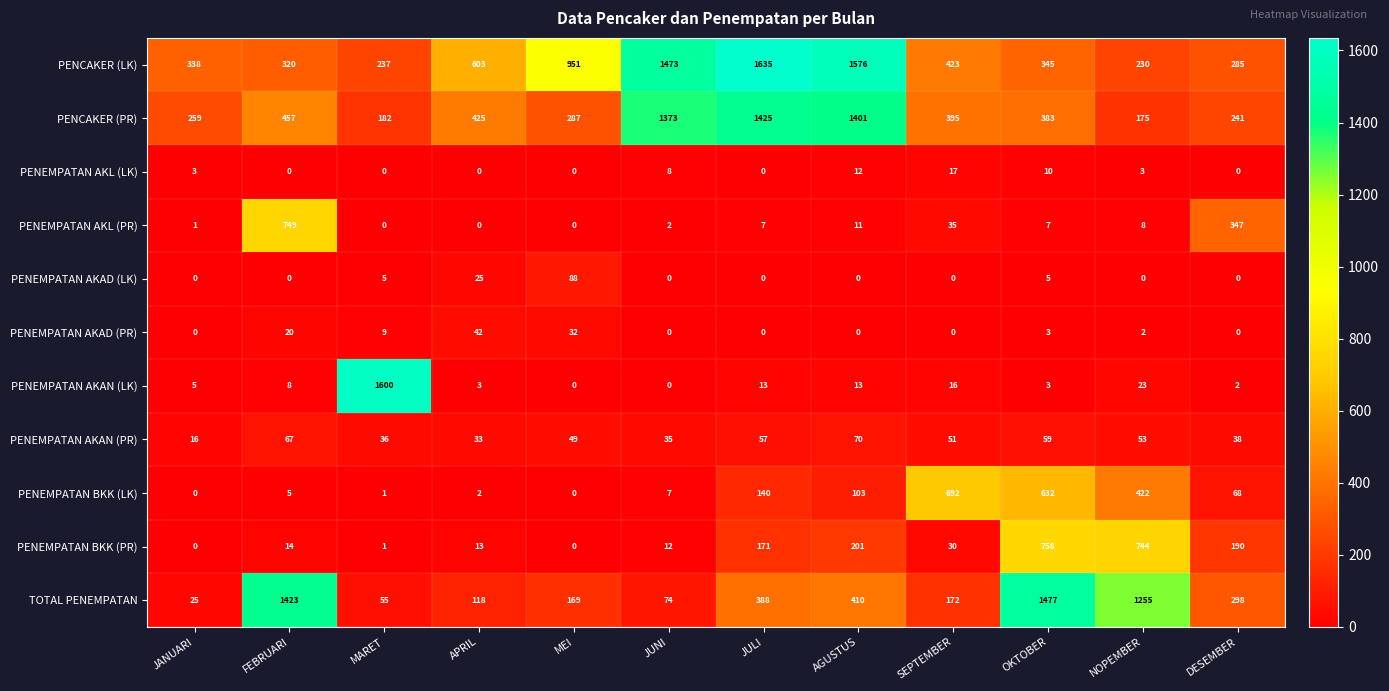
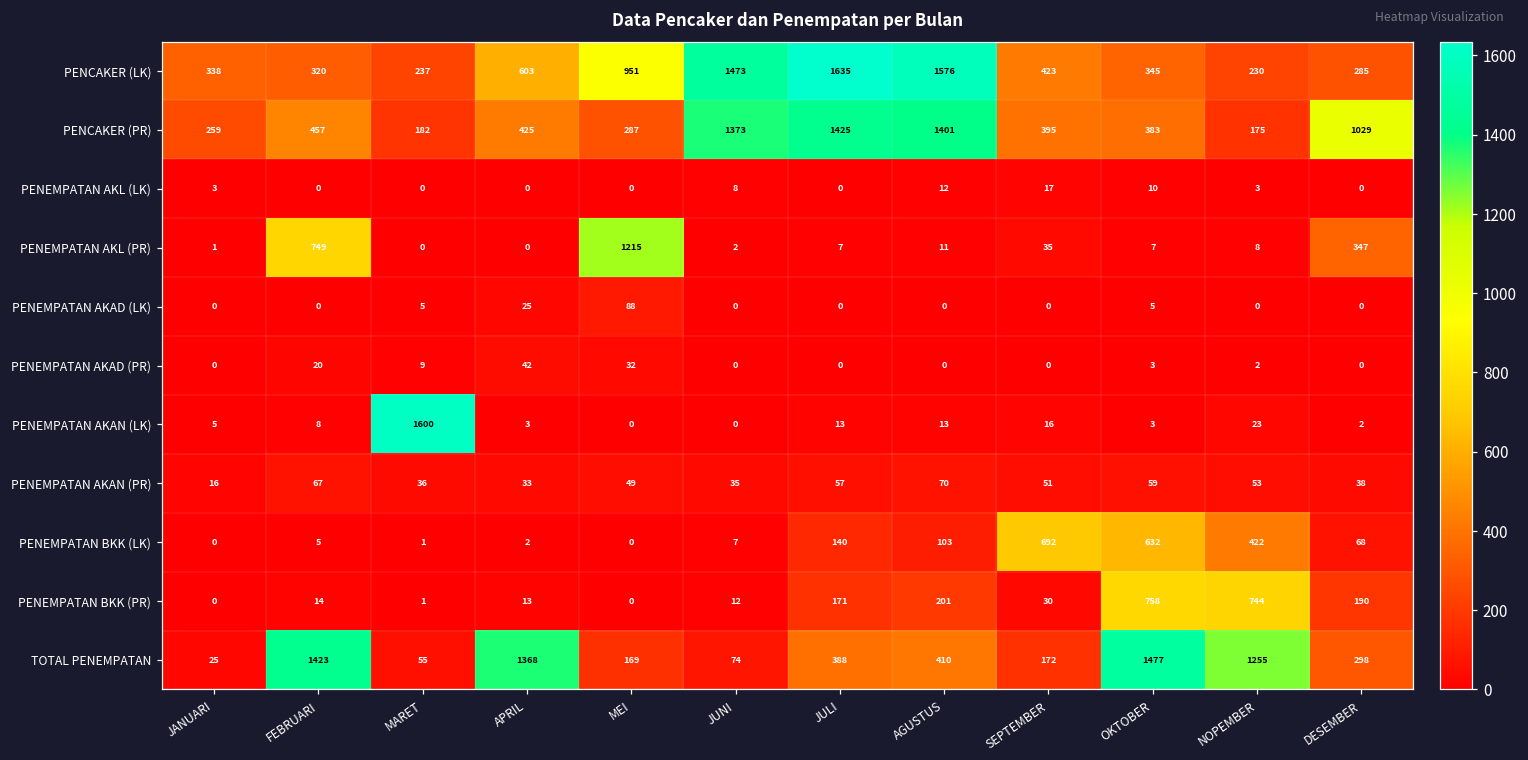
  {
    "PENCAKER (LK)": {
      "JANUARI": 338,
      "FEBRUARI": 320,
      "MARET": 237,
      "APRIL": 603,
      "MEI": 951,
      "JUNI": 1473,
      "JULI": 1635,
      "AGUSTUS": 1576,
      "SEPTEMBER": 423,
      "OKTOBER": 345,
      "NOPEMBER": 230,
      "DESEMBER": 285
    },
    "PENCAKER (PR)": {
      "JANUARI": 259,
      "FEBRUARI": 457,
      "MARET": 182,
      "APRIL": 425,
      "MEI": 287,
      "JUNI": 1373,
      "JULI": 1425,
      "AGUSTUS": 1401,
      "SEPTEMBER": 395,
      "OKTOBER": 383,
      "NOPEMBER": 175,
-     "DESEMBER": 241
+     "DESEMBER": 1029
    },
    "PENEMPATAN AKL (LK)": {
      "JANUARI": 3,
      "FEBRUARI": 0,
      "MARET": 0,
      "APRIL": 0,
      "MEI": 0,
      "JUNI": 8,
      "JULI": 0,
      "AGUSTUS": 12,
      "SEPTEMBER": 17,
      "OKTOBER": 10,
      "NOPEMBER": 3,
      "DESEMBER": 0
    },
    "PENEMPATAN AKL (PR)": {
      "JANUARI": 1,
      "FEBRUARI": 749,
      "MARET": 0,
      "APRIL": 0,
-     "MEI": 0,
+     "MEI": 1215,
      "JUNI": 2,
      "JULI": 7,
      "AGUSTUS": 11,
      "SEPTEMBER": 35,
      "OKTOBER": 7,
      "NOPEMBER": 8,
      "DESEMBER": 347
    },
    "PENEMPATAN AKAD (LK)": {
      "JANUARI": 0,
      "FEBRUARI": 0,
      "MARET": 5,
      "APRIL": 25,
      "MEI": 88,
      "JUNI": 0,
      "JULI": 0,
      "AGUSTUS": 0,
      "SEPTEMBER": 0,
      "OKTOBER": 5,
      "NOPEMBER": 0,
      "DESEMBER": 0
    },
    "PENEMPATAN AKAD (PR)": {
      "JANUARI": 0,
      "FEBRUARI": 20,
      "MARET": 9,
      "APRIL": 42,
      "MEI": 32,
      "JUNI": 0,
      "JULI": 0,
      "AGUSTUS": 0,
      "SEPTEMBER": 0,
      "OKTOBER": 3,
      "NOPEMBER": 2,
      "DESEMBER": 0
    },
    "PENEMPATAN AKAN (LK)": {
      "JANUARI": 5,
      "FEBRUARI": 8,
      "MARET": 1600,
      "APRIL": 3,
      "MEI": 0,
      "JUNI": 0,
      "JULI": 13,
      "AGUSTUS": 13,
      "SEPTEMBER": 16,
      "OKTOBER": 3,
      "NOPEMBER": 23,
      "DESEMBER": 2
    },
    "PENEMPATAN AKAN (PR)": {
      "JANUARI": 16,
      "FEBRUARI": 67,
      "MARET": 36,
      "APRIL": 33,
      "MEI": 49,
      "JUNI": 35,
      "JULI": 57,
      "AGUSTUS": 70,
      "SEPTEMBER": 51,
      "OKTOBER": 59,
      "NOPEMBER": 53,
      "DESEMBER": 38
    },
    "PENEMPATAN BKK (LK)": {
      "JANUARI": 0,
      "FEBRUARI": 5,
      "MARET": 1,
      "APRIL": 2,
      "MEI": 0,
      "JUNI": 7,
      "JULI": 140,
      "AGUSTUS": 103,
      "SEPTEMBER": 692,
      "OKTOBER": 632,
      "NOPEMBER": 422,
      "DESEMBER": 68
    },
    "PENEMPATAN BKK (PR)": {
      "JANUARI": 0,
      "FEBRUARI": 14,
      "MARET": 1,
      "APRIL": 13,
      "MEI": 0,
      "JUNI": 12,
      "JULI": 171,
      "AGUSTUS": 201,
      "SEPTEMBER": 30,
      "OKTOBER": 758,
      "NOPEMBER": 744,
      "DESEMBER": 190
    },
    "TOTAL PENEMPATAN": {
      "JANUARI": 25,
      "FEBRUARI": 1423,
      "MARET": 55,
-     "APRIL": 118,
+     "APRIL": 1368,
      "MEI": 169,
      "JUNI": 74,
      "JULI": 388,
      "AGUSTUS": 410,
      "SEPTEMBER": 172,
      "OKTOBER": 1477,
      "NOPEMBER": 1255,
      "DESEMBER": 298
    }
  }
